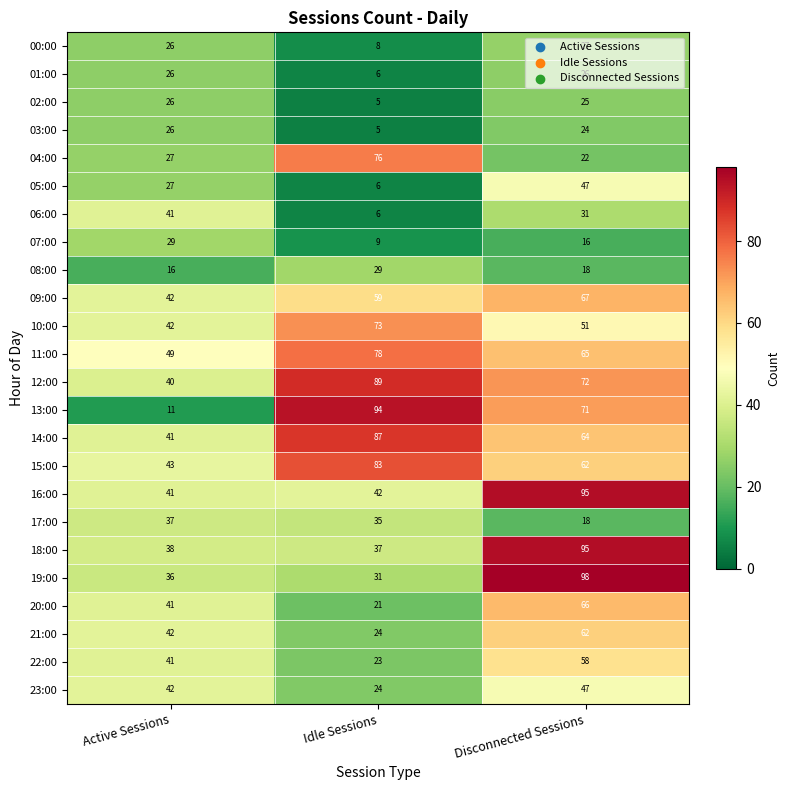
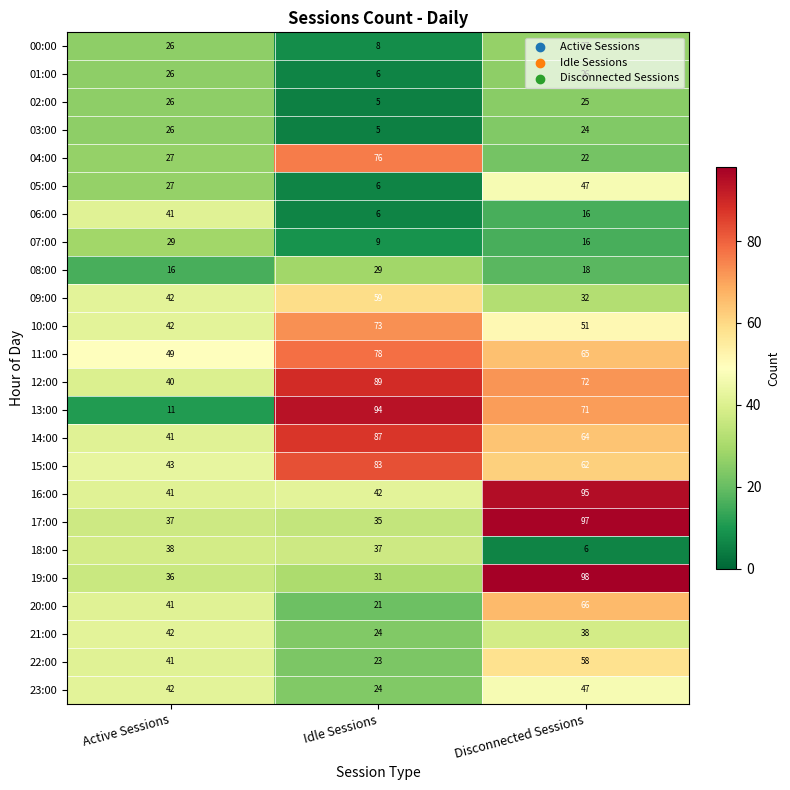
  {
    "00:00": {
      "Active Sessions": 26,
      "Idle Sessions": 8
    },
    "01:00": {
      "Active Sessions": 26,
      "Idle Sessions": 6
    },
    "02:00": {
      "Active Sessions": 26,
      "Idle Sessions": 5,
      "Disconnected Sessions": 25
    },
    "03:00": {
      "Active Sessions": 26,
      "Idle Sessions": 5,
      "Disconnected Sessions": 24
    },
    "04:00": {
      "Active Sessions": 27,
      "Idle Sessions": 76,
      "Disconnected Sessions": 22
    },
    "05:00": {
      "Active Sessions": 27,
      "Idle Sessions": 6,
      "Disconnected Sessions": 47
    },
    "06:00": {
      "Active Sessions": 41,
      "Idle Sessions": 6,
-     "Disconnected Sessions": 31
+     "Disconnected Sessions": 16
    },
    "07:00": {
      "Active Sessions": 29,
      "Idle Sessions": 9,
      "Disconnected Sessions": 16
    },
    "08:00": {
      "Active Sessions": 16,
      "Idle Sessions": 29,
      "Disconnected Sessions": 18
    },
    "09:00": {
      "Active Sessions": 42,
      "Idle Sessions": 59,
-     "Disconnected Sessions": 67
+     "Disconnected Sessions": 32
    },
    "10:00": {
      "Active Sessions": 42,
      "Idle Sessions": 73,
      "Disconnected Sessions": 51
    },
    "11:00": {
      "Active Sessions": 49,
      "Idle Sessions": 78,
      "Disconnected Sessions": 65
    },
    "12:00": {
      "Active Sessions": 40,
      "Idle Sessions": 89,
      "Disconnected Sessions": 72
    },
    "13:00": {
      "Active Sessions": 11,
      "Idle Sessions": 94,
      "Disconnected Sessions": 71
    },
    "14:00": {
      "Active Sessions": 41,
      "Idle Sessions": 87,
      "Disconnected Sessions": 64
    },
    "15:00": {
      "Active Sessions": 43,
      "Idle Sessions": 83,
      "Disconnected Sessions": 62
    },
    "16:00": {
      "Active Sessions": 41,
      "Idle Sessions": 42,
      "Disconnected Sessions": 95
    },
    "17:00": {
      "Active Sessions": 37,
      "Idle Sessions": 35,
-     "Disconnected Sessions": 18
+     "Disconnected Sessions": 97
    },
    "18:00": {
      "Active Sessions": 38,
      "Idle Sessions": 37,
-     "Disconnected Sessions": 95
+     "Disconnected Sessions": 6
    },
    "19:00": {
      "Active Sessions": 36,
      "Idle Sessions": 31,
      "Disconnected Sessions": 98
    },
    "20:00": {
      "Active Sessions": 41,
      "Idle Sessions": 21,
      "Disconnected Sessions": 66
    },
    "21:00": {
      "Active Sessions": 42,
      "Idle Sessions": 24,
-     "Disconnected Sessions": 62
+     "Disconnected Sessions": 38
    },
    "22:00": {
      "Active Sessions": 41,
      "Idle Sessions": 23,
      "Disconnected Sessions": 58
    },
    "23:00": {
      "Active Sessions": 42,
      "Idle Sessions": 24,
      "Disconnected Sessions": 47
    }
  }
